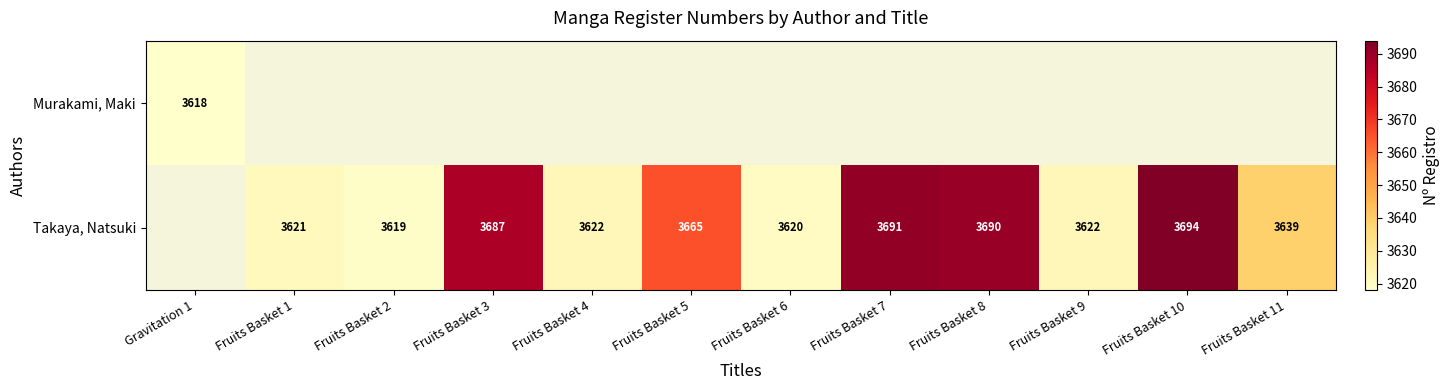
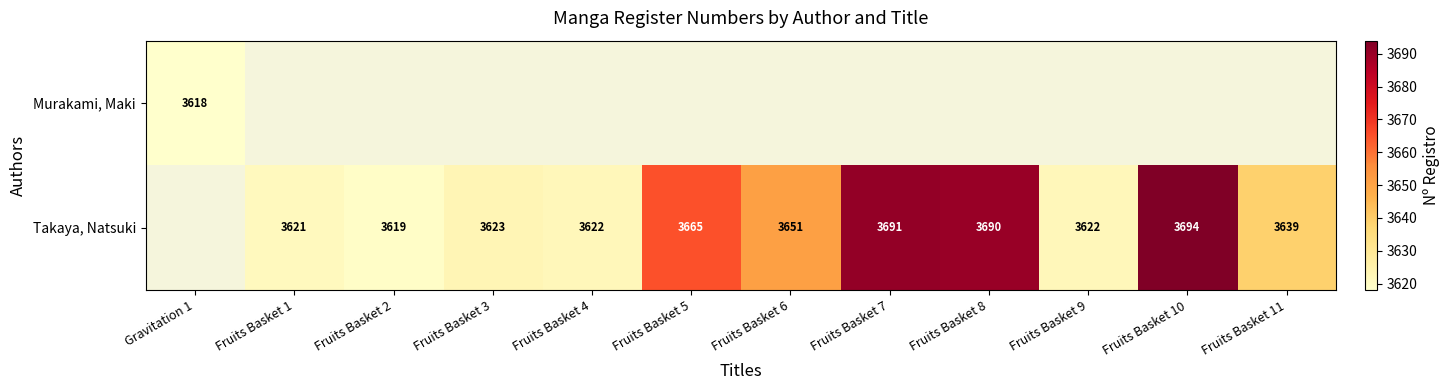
  {
    "Murakami, Maki": {
      "Gravitation 1": 3618
    },
    "Takaya, Natsuki": {
      "Fruits Basket 1": 3621,
      "Fruits Basket 2": 3619,
-     "Fruits Basket 3": 3687,
+     "Fruits Basket 3": 3623,
      "Fruits Basket 4": 3622,
      "Fruits Basket 5": 3665,
-     "Fruits Basket 6": 3620,
+     "Fruits Basket 6": 3651,
      "Fruits Basket 7": 3691,
      "Fruits Basket 8": 3690,
      "Fruits Basket 9": 3622,
      "Fruits Basket 10": 3694,
      "Fruits Basket 11": 3639
    }
  }
